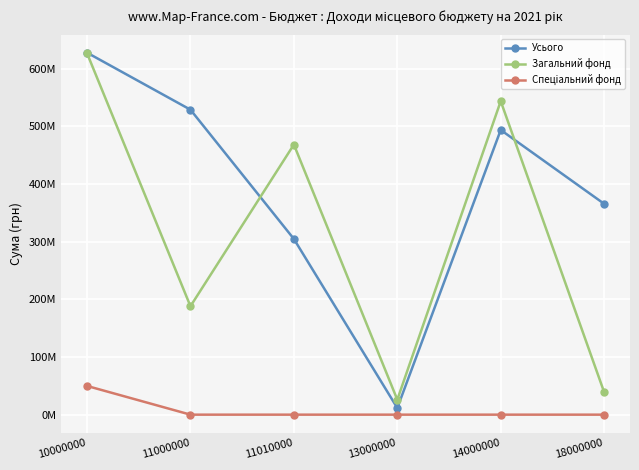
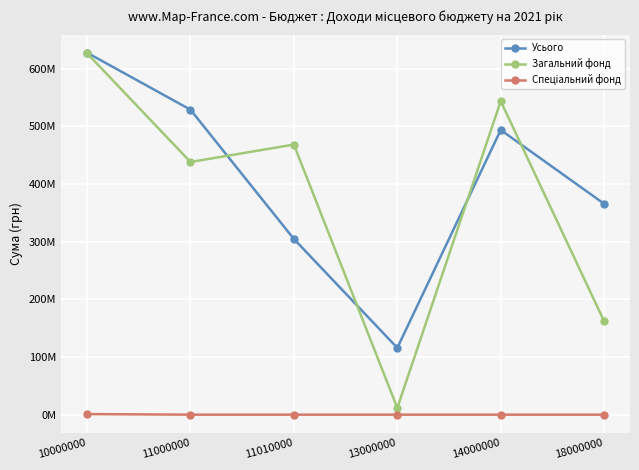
  {
    "Усього": {
      "11000000": 530000000,
      "11010000": 300000000,
-     "13000000": 10000000,
+     "13000000": 120000000,
      "14000000": 490000000,
      "18000000": 370000000
    },
    "Загальний фонд": {
-     "11000000": 190000000,
+     "11000000": 440000000,
      "11010000": 470000000,
-     "13000000": 30000000,
+     "13000000": 10000000,
      "14000000": 540000000,
-     "18000000": 40000000
+     "18000000": 160000000
    },
    "Спеціальний фонд": {
-     "10000000": 50000000,
+     "10000000": 0,
      "11000000": 0,
      "11010000": 0,
      "13000000": 0,
      "14000000": 0,
      "18000000": 0
    }
  }
